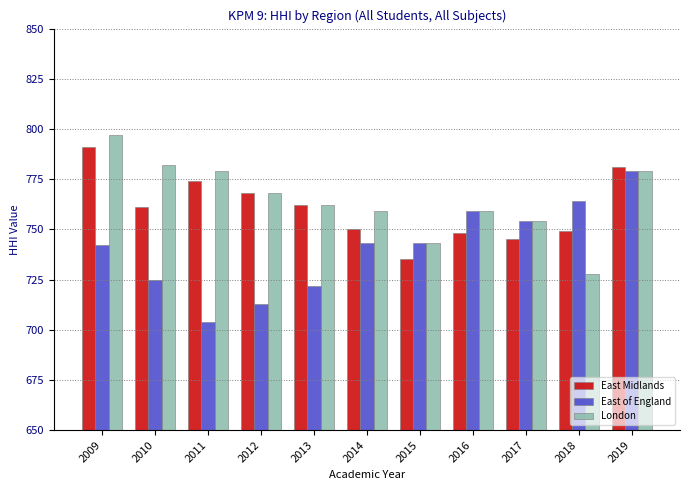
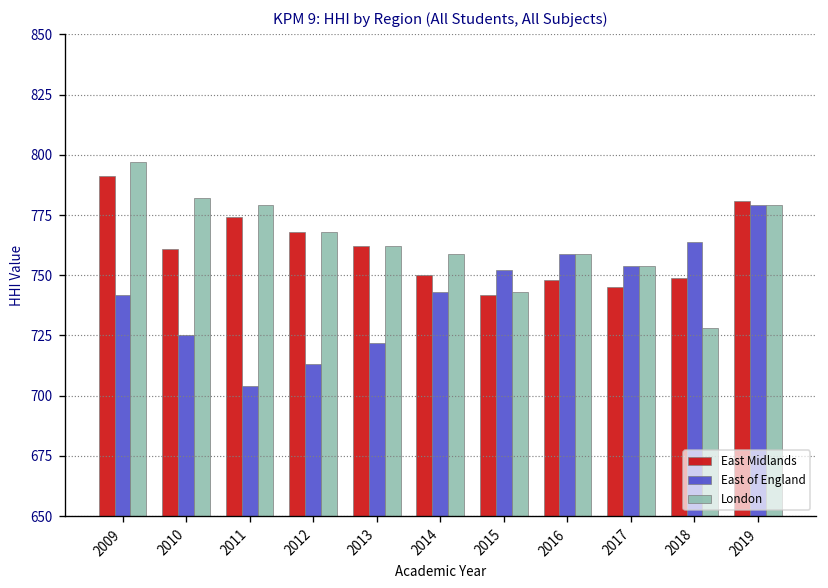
  {
    "East Midlands": {
      "2009": 791,
      "2010": 761,
      "2011": 774,
      "2012": 768,
      "2013": 762,
      "2014": 750,
-     "2015": 735,
+     "2015": 742,
      "2016": 748,
      "2017": 745,
      "2018": 749,
      "2019": 781
    },
    "East of England": {
      "2009": 742,
      "2010": 725,
      "2011": 704,
      "2012": 713,
      "2013": 722,
      "2014": 743,
-     "2015": 743,
+     "2015": 752,
      "2016": 759,
      "2017": 754,
      "2018": 764,
      "2019": 779
    },
    "London": {
      "2009": 797,
      "2010": 782,
      "2011": 779,
      "2012": 768,
      "2013": 762,
      "2014": 759,
      "2015": 743,
      "2016": 759,
      "2017": 754,
      "2018": 728,
      "2019": 779
    }
  }
